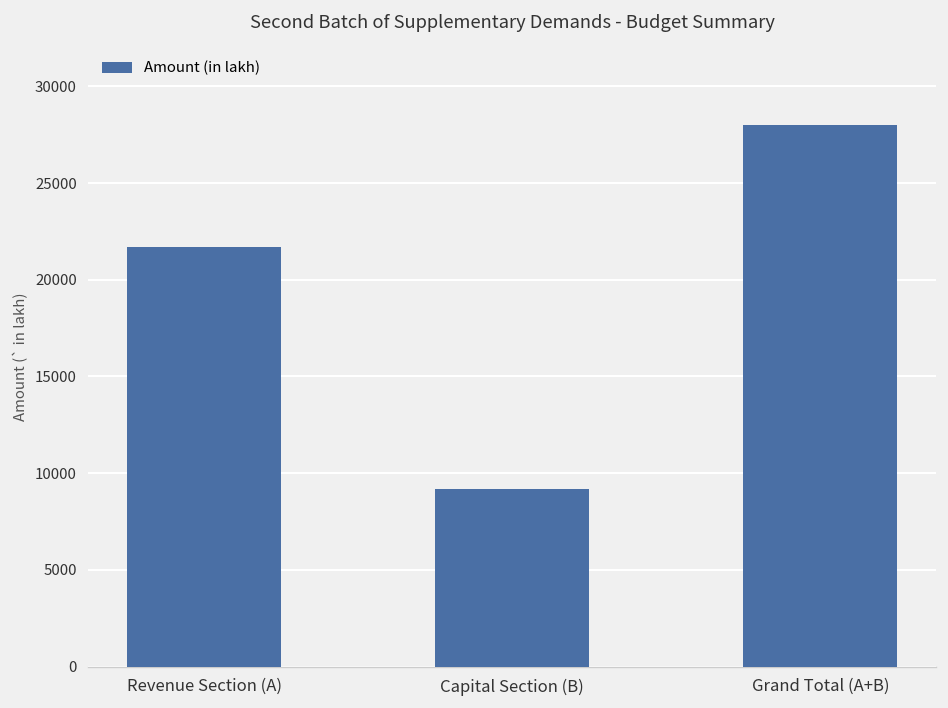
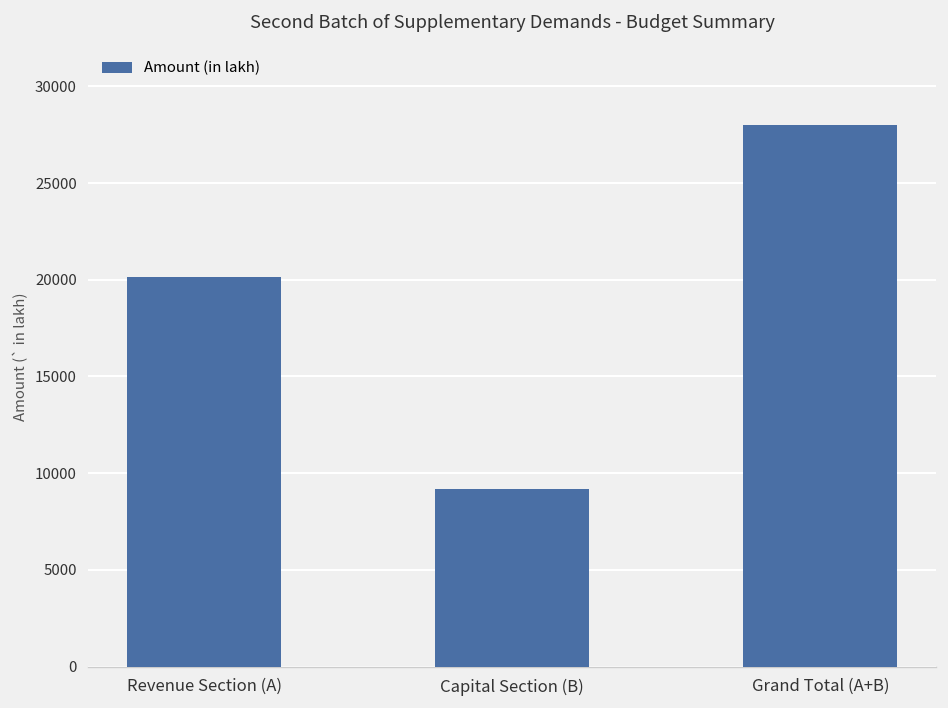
  {
-   "Revenue Section (A)": 21700,
+   "Revenue Section (A)": 20100,
    "Capital Section (B)": 9200,
    "Grand Total (A+B)": 28000
  }
